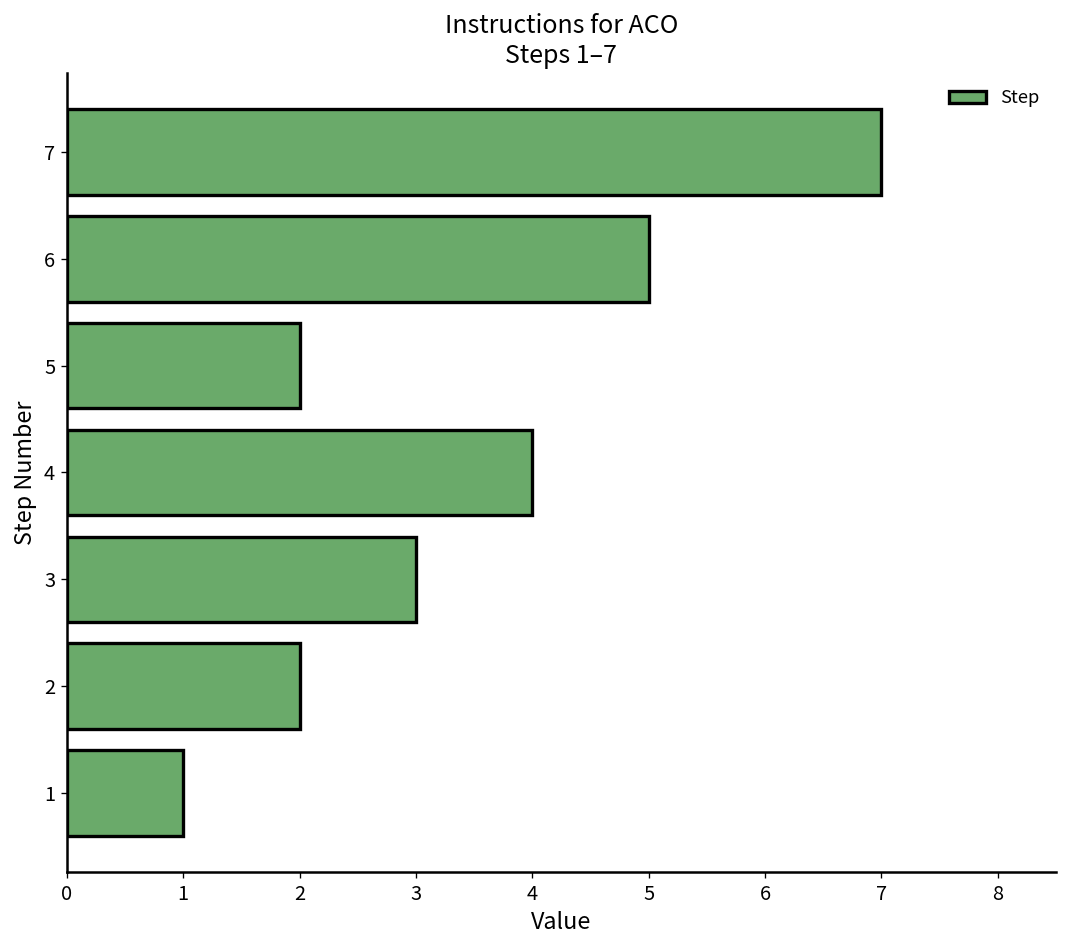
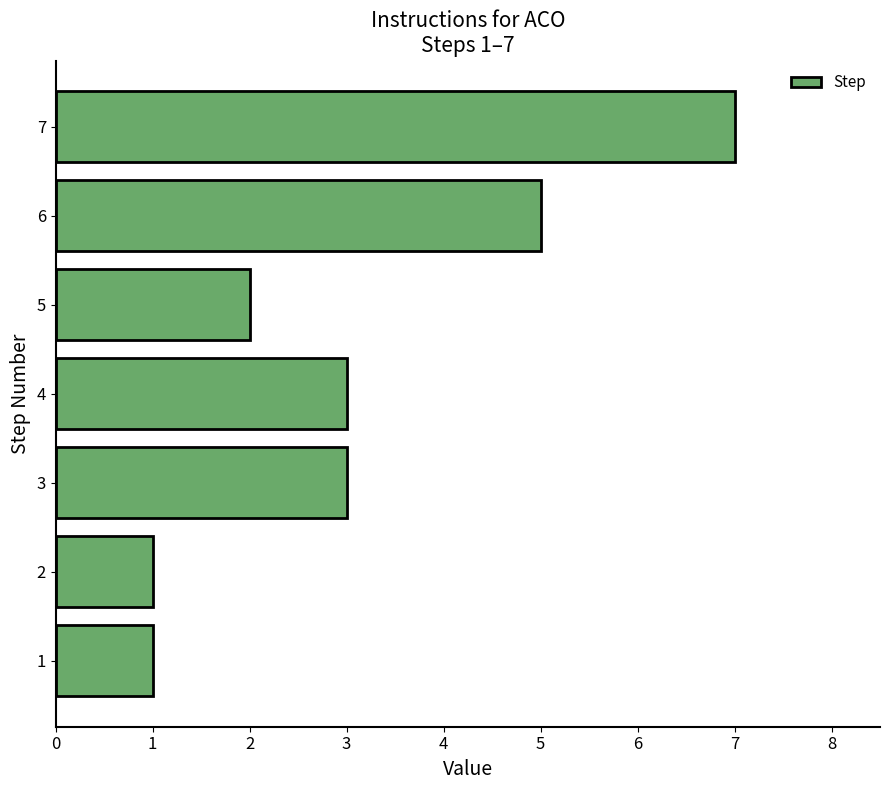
  {
    "7": 7,
    "6": 5,
    "5": 2,
-   "4": 4,
+   "4": 3,
    "3": 3,
-   "2": 2,
+   "2": 1,
    "1": 1
  }
